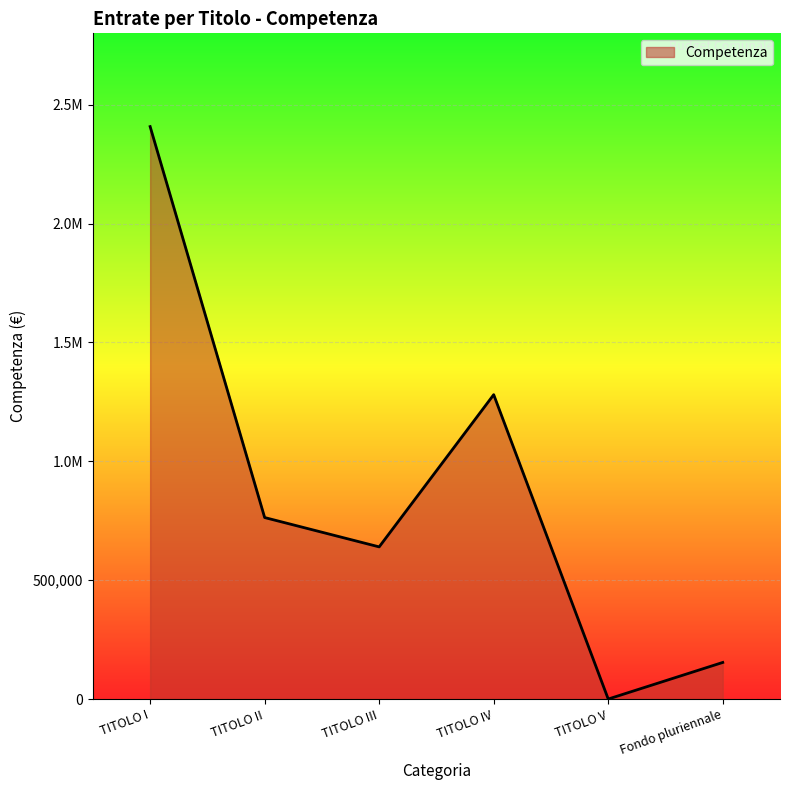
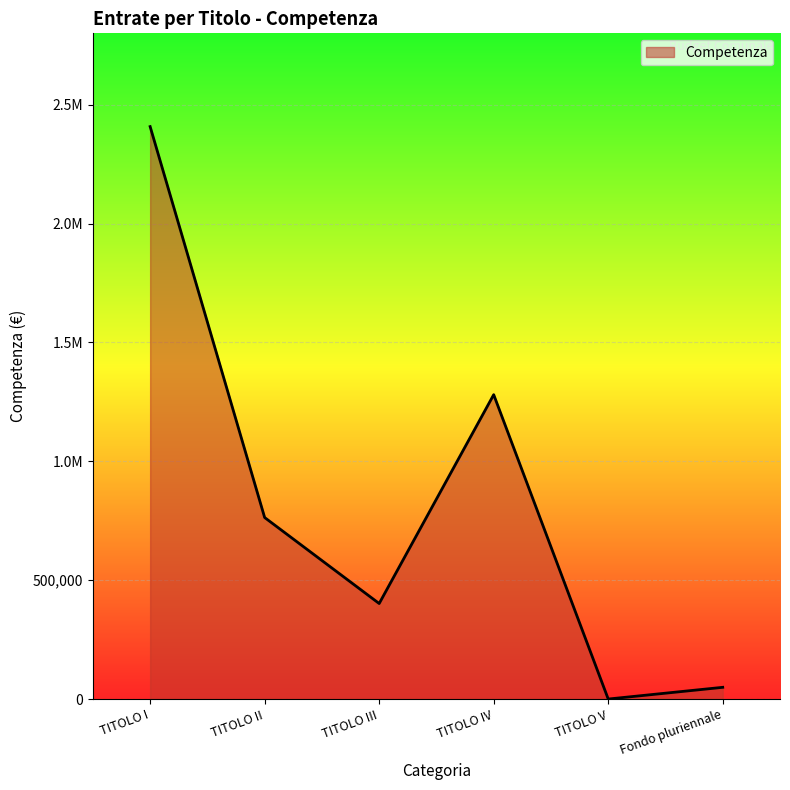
  {
    "TITOLO I": "2,410,000",
    "TITOLO II": "760,000",
-   "TITOLO III": "640,000",
+   "TITOLO III": "400,000",
    "TITOLO IV": "1,280,000",
    "TITOLO V": "0",
-   "Fondo pluriennale": "150,000"
+   "Fondo pluriennale": "50,000"
  }
